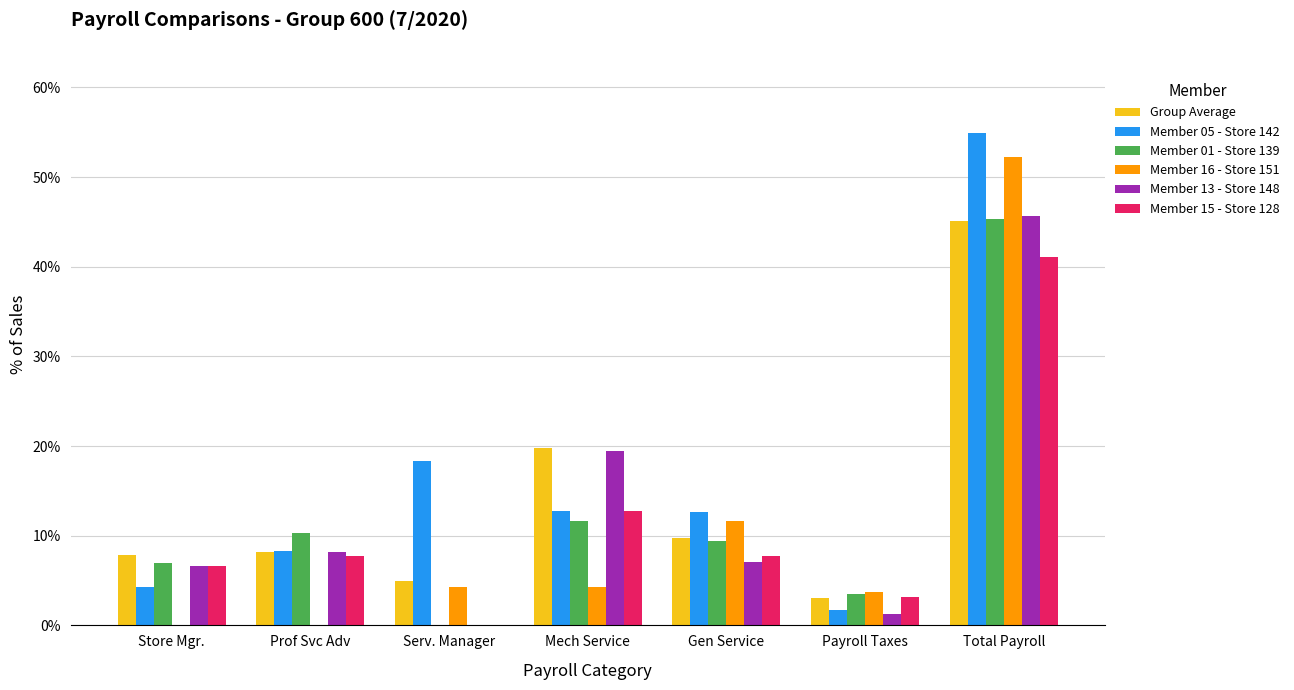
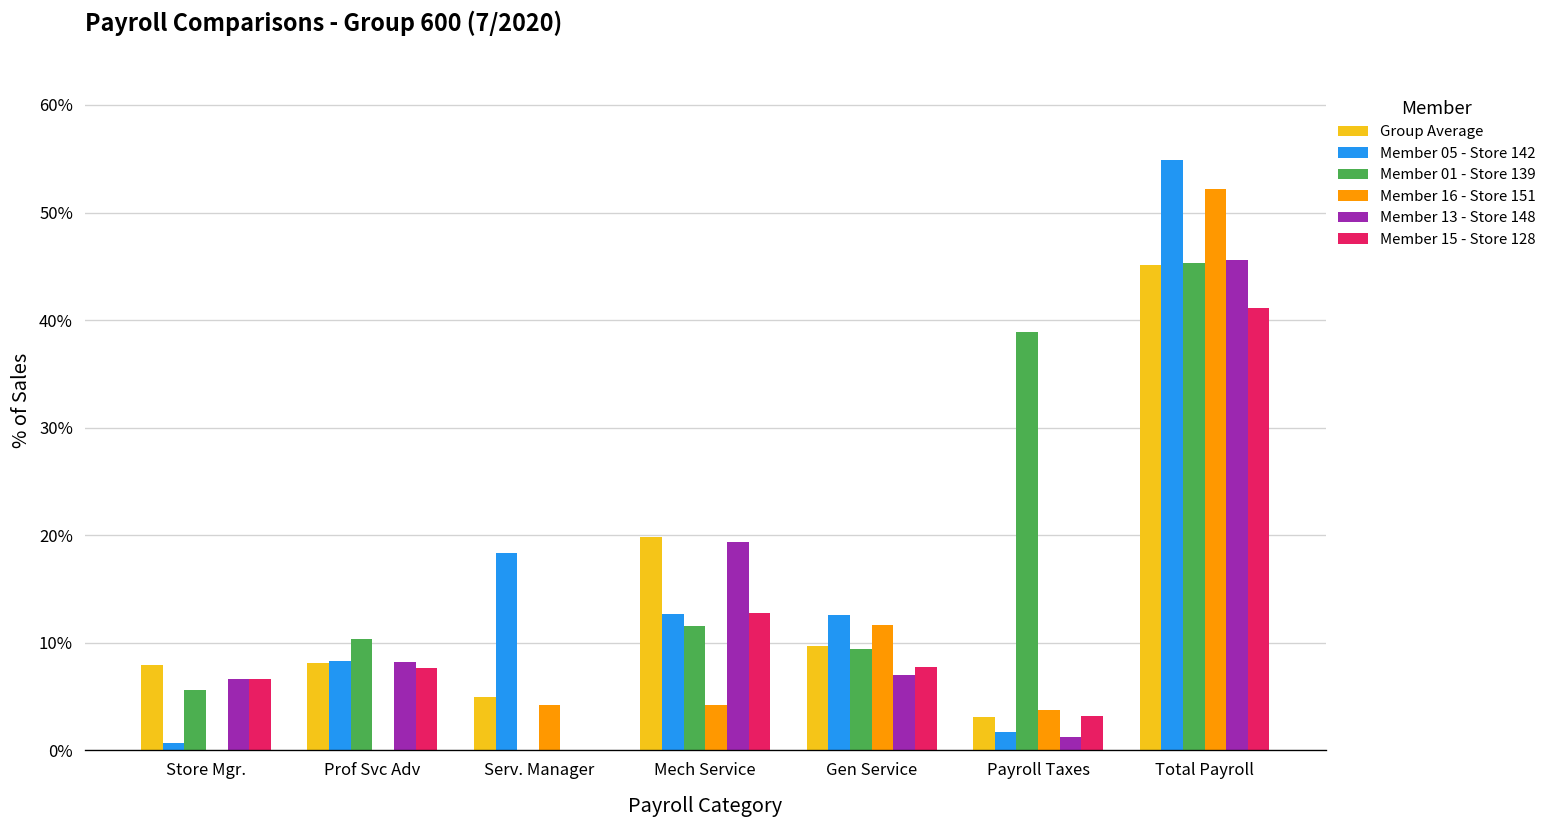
  {
    "Member 05 - Store 142": {
-     "Store Mgr.": "4%",
+     "Store Mgr.": "1%",
      "Prof Svc Adv": "8%",
      "Serv. Manager": "18%",
      "Mech Service": "13%",
      "Gen Service": "13%",
      "Payroll Taxes": "2%",
      "Total Payroll": "55%"
    },
    "Member 01 - Store 139": {
-     "Store Mgr.": "7%",
+     "Store Mgr.": "6%",
      "Prof Svc Adv": "10%",
      "Serv. Manager": "0%",
      "Mech Service": "12%",
      "Gen Service": "9%",
-     "Payroll Taxes": "4%",
+     "Payroll Taxes": "39%",
      "Total Payroll": "45%"
    },
    "Member 13 - Store 148": {
      "Store Mgr.": "7%",
      "Prof Svc Adv": "8%",
      "Serv. Manager": "0%",
      "Mech Service": "19%",
      "Gen Service": "7%",
      "Payroll Taxes": "1%",
      "Total Payroll": "46%"
    },
    "Member 15 - Store 128": {
      "Store Mgr.": "7%",
      "Prof Svc Adv": "8%",
      "Serv. Manager": "0%",
      "Mech Service": "13%",
      "Gen Service": "8%",
      "Payroll Taxes": "3%",
      "Total Payroll": "41%"
    }
  }
